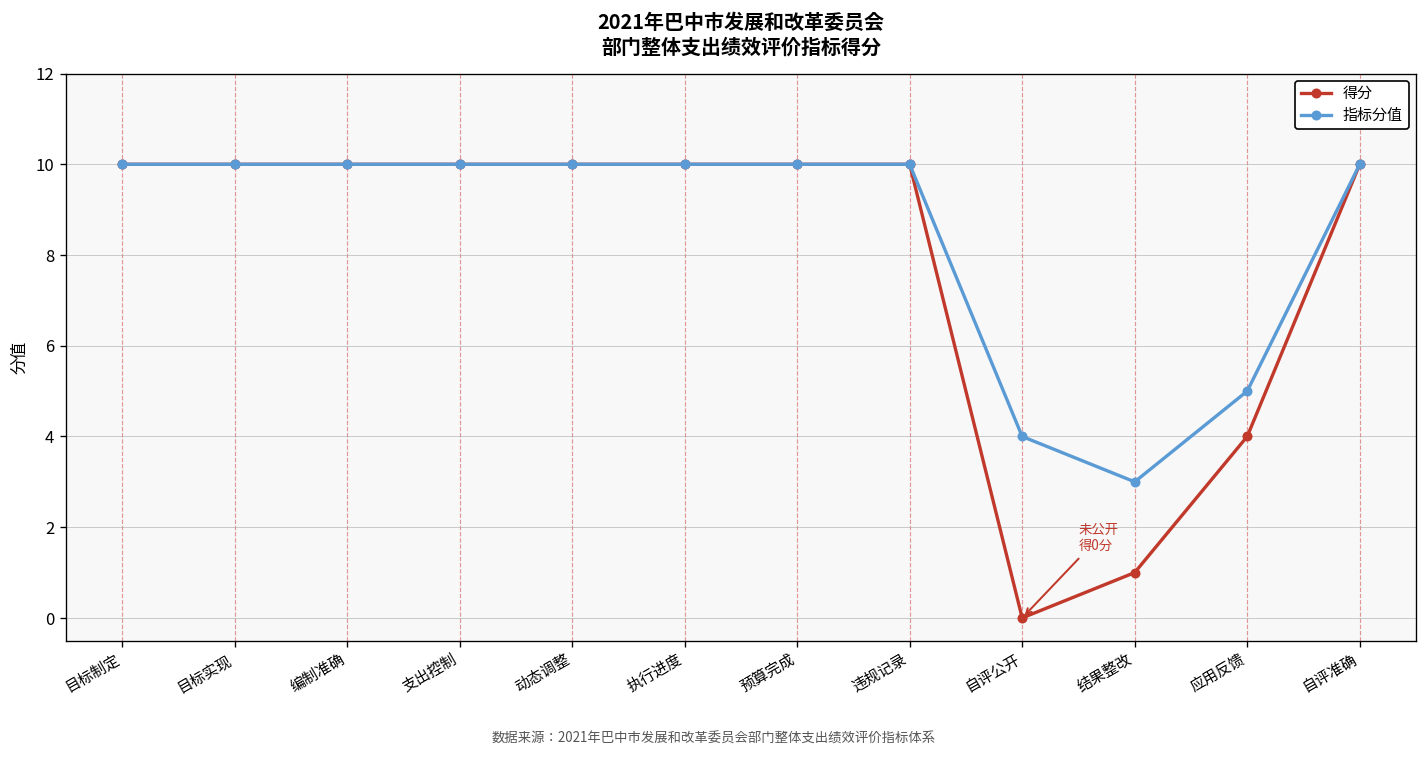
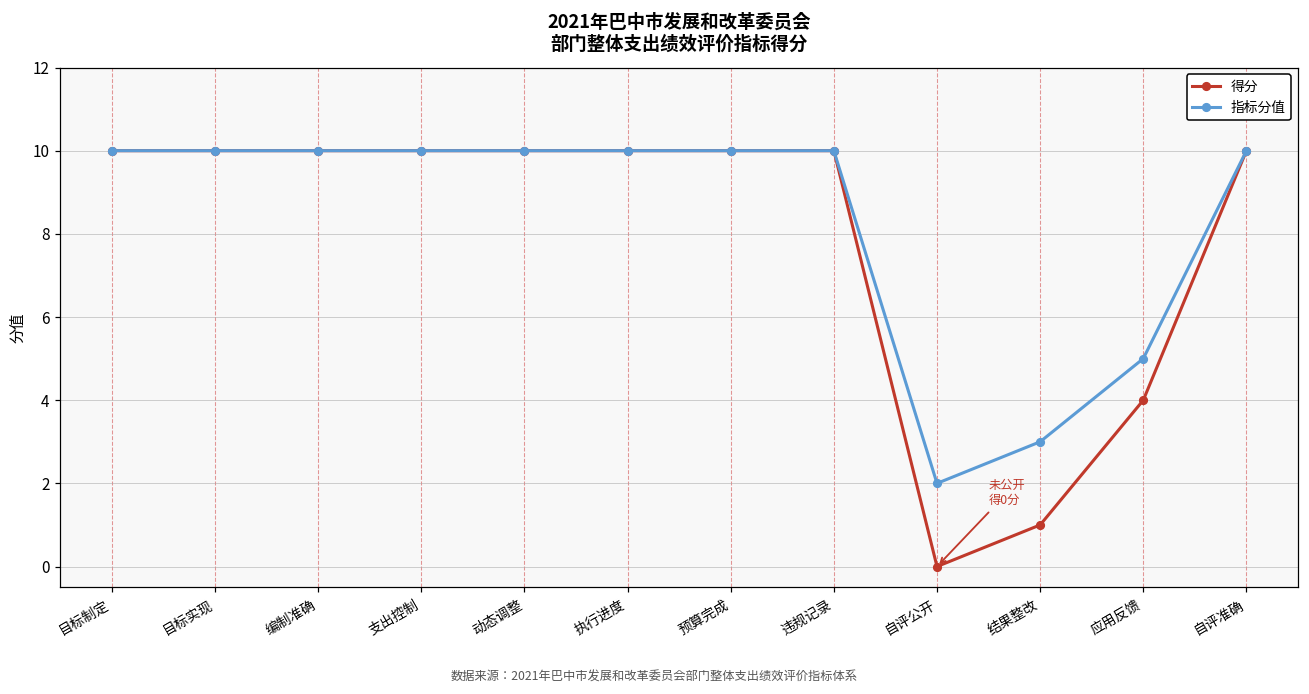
  {
    "得分": {
      "自评公开": 0,
      "结果整改": 1,
      "应用反馈": 4
    },
    "指标分值": {
-     "自评公开": 4,
+     "自评公开": 2,
      "结果整改": 3,
      "应用反馈": 5
    }
  }
